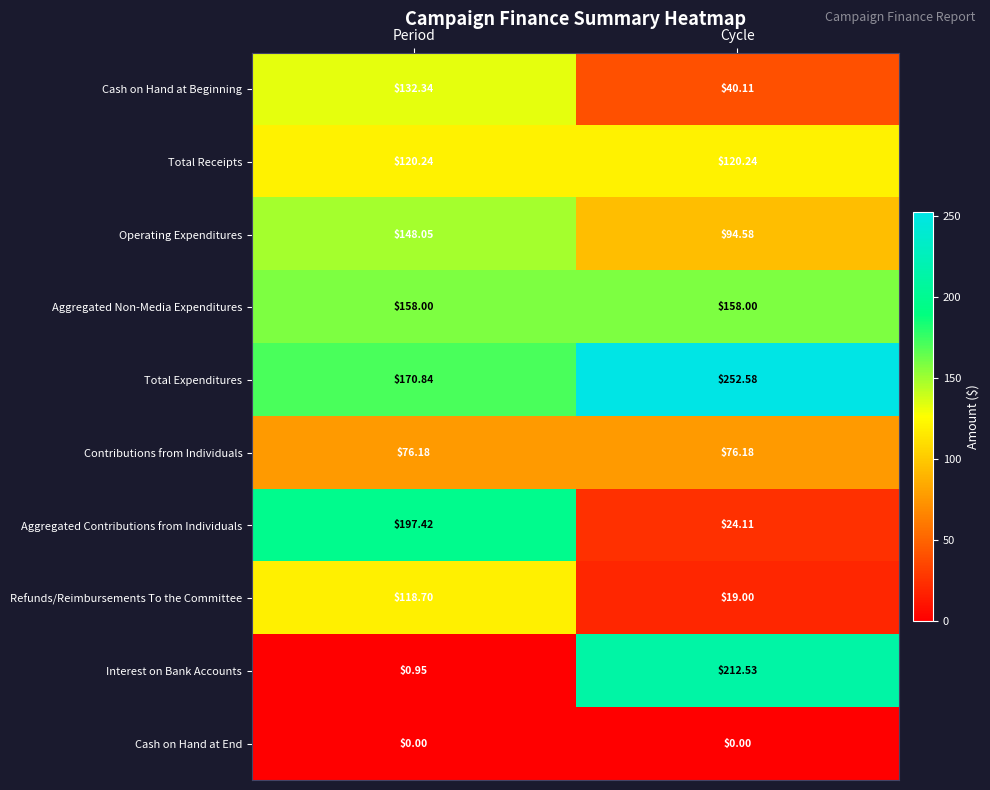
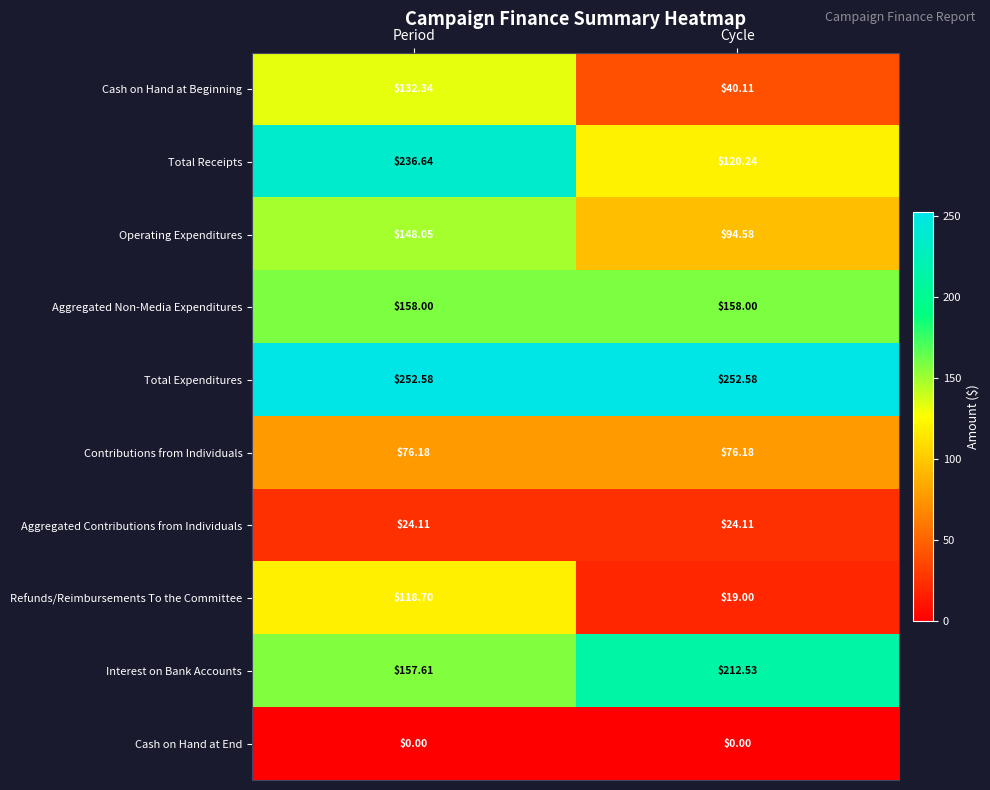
  {
    "Cash on Hand at Beginning": {
      "Period": "$132.34",
      "Cycle": "$40.11"
    },
    "Total Receipts": {
-     "Period": "$120.24",
+     "Period": "$236.64",
      "Cycle": "$120.24"
    },
    "Operating Expenditures": {
      "Period": "$148.05",
      "Cycle": "$94.58"
    },
    "Aggregated Non-Media Expenditures": {
      "Period": "$158.00",
      "Cycle": "$158.00"
    },
    "Total Expenditures": {
-     "Period": "$170.84",
+     "Period": "$252.58",
      "Cycle": "$252.58"
    },
    "Contributions from Individuals": {
      "Period": "$76.18",
      "Cycle": "$76.18"
    },
    "Aggregated Contributions from Individuals": {
-     "Period": "$197.42",
+     "Period": "$24.11",
      "Cycle": "$24.11"
    },
    "Refunds/Reimbursements To the Committee": {
      "Period": "$118.70",
      "Cycle": "$19.00"
    },
    "Interest on Bank Accounts": {
-     "Period": "$0.95",
+     "Period": "$157.61",
      "Cycle": "$212.53"
    },
    "Cash on Hand at End": {
      "Period": "$0.00",
      "Cycle": "$0.00"
    }
  }
